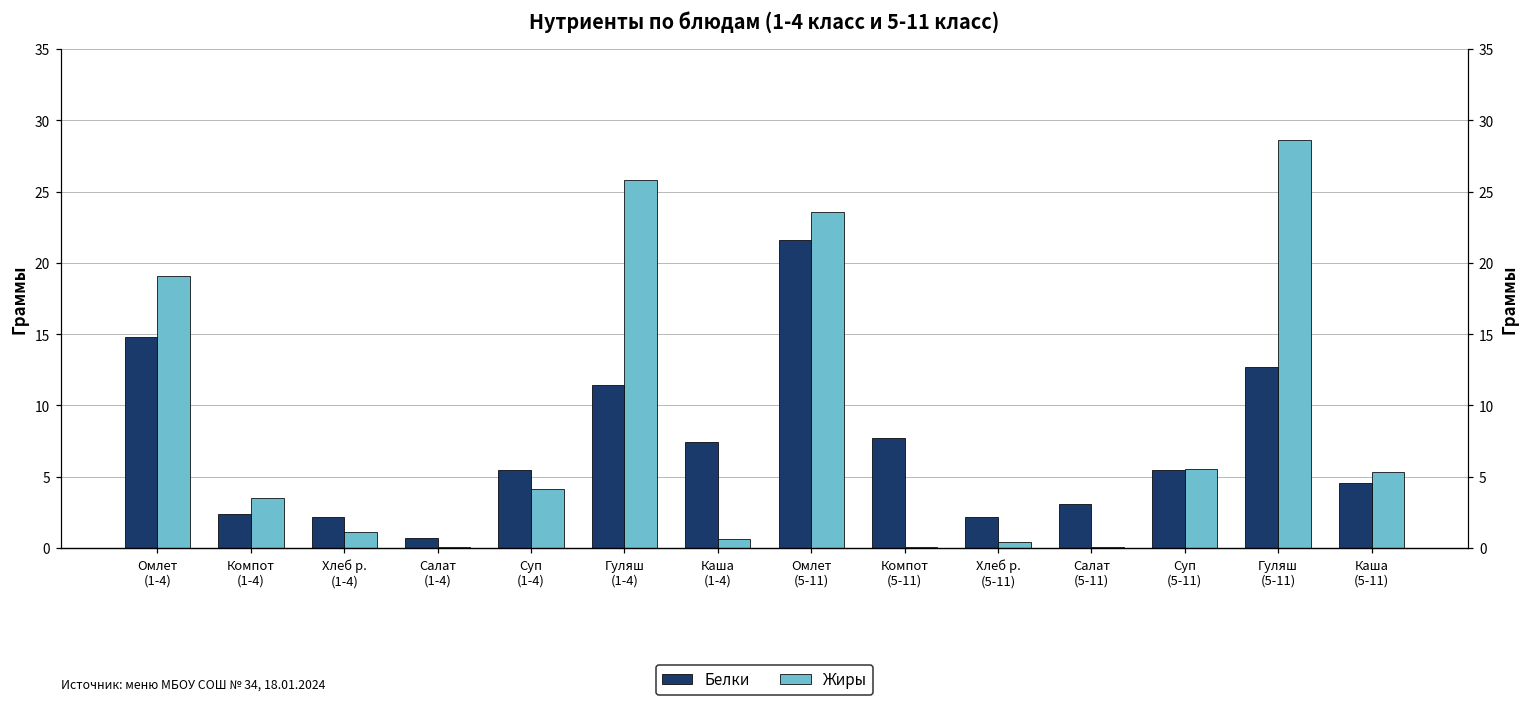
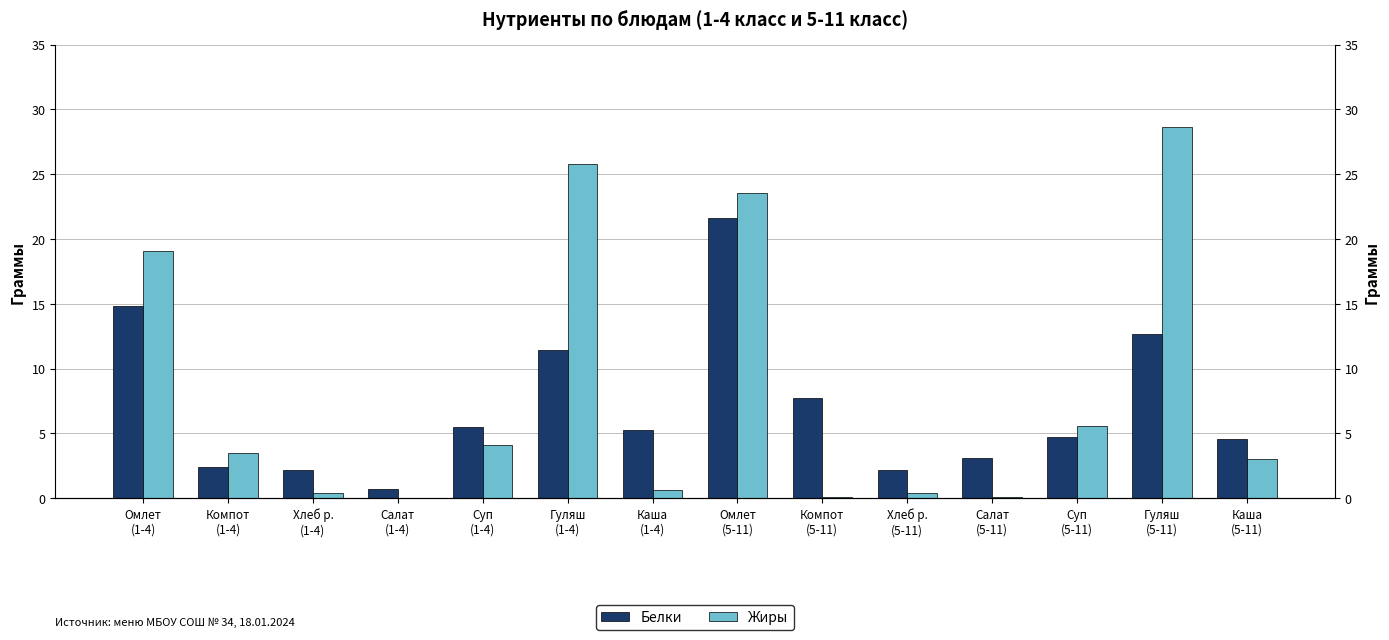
  {
    "Белки": {
      "Омлет (1-4)": 14.8,
      "Компот (1-4)": 2.4,
      "Хлеб р. (1-4)": 2.2,
      "Салат (1-4)": 0.7,
      "Суп (1-4)": 5.5,
      "Гуляш (1-4)": 11.4,
-     "Каша (1-4)": 7.5,
+     "Каша (1-4)": 5.3,
      "Омлет (5-11)": 21.6,
      "Компот (5-11)": 7.7,
      "Хлеб р. (5-11)": 2.2,
      "Салат (5-11)": 3.1,
-     "Суп (5-11)": 5.5,
+     "Суп (5-11)": 4.7,
      "Гуляш (5-11)": 12.7,
      "Каша (5-11)": 4.6
    },
    "Жиры": {
      "Омлет (1-4)": 19.1,
      "Компот (1-4)": 3.5,
-     "Хлеб р. (1-4)": 1.1,
+     "Хлеб р. (1-4)": 0.4,
      "Суп (1-4)": 4.1,
      "Гуляш (1-4)": 25.8,
      "Каша (1-4)": 0.6,
      "Омлет (5-11)": 23.6,
      "Хлеб р. (5-11)": 0.4,
      "Суп (5-11)": 5.5,
      "Гуляш (5-11)": 28.6,
-     "Каша (5-11)": 5.3
+     "Каша (5-11)": 3.0
    }
  }
